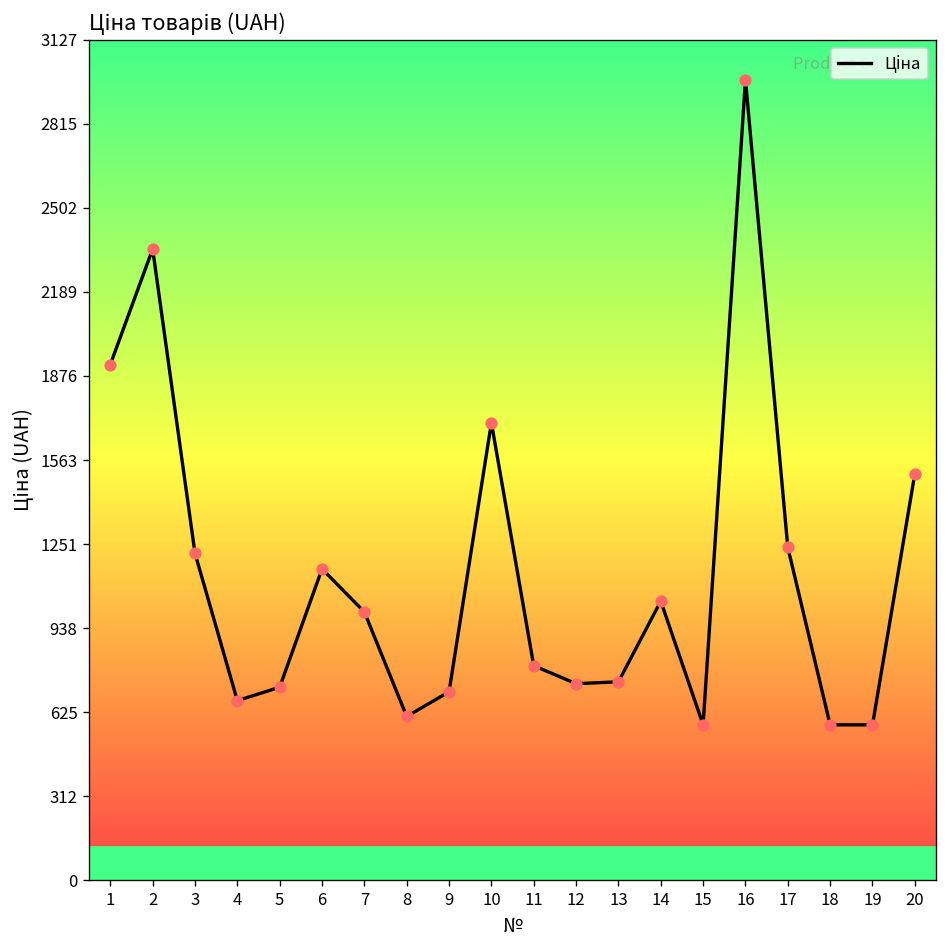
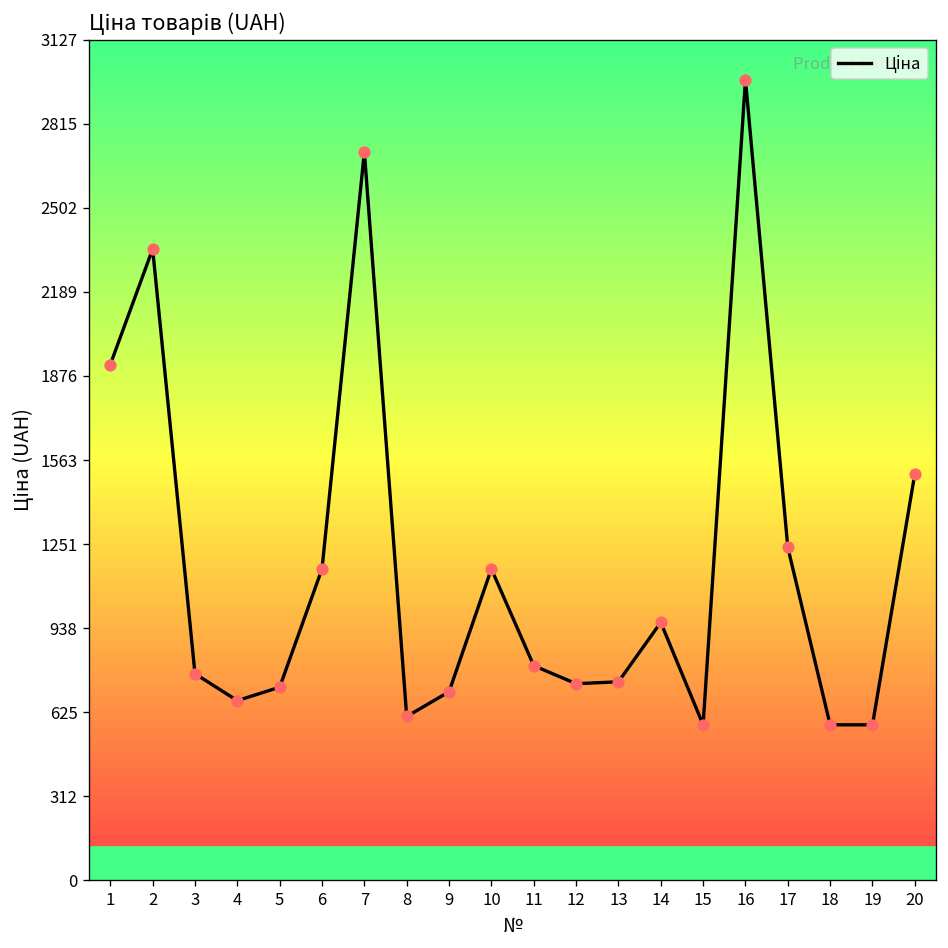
  {
    "1": 1920,
    "2": 2350,
-   "3": 1220,
+   "3": 770,
    "4": 670,
    "5": 720,
    "6": 1160,
-   "7": 1000,
+   "7": 2710,
    "8": 610,
    "9": 700,
-   "10": 1700,
+   "10": 1160,
    "11": 800,
    "12": 730,
    "13": 740,
-   "14": 1040,
+   "14": 960,
    "15": 580,
    "16": 2980,
    "17": 1240,
    "18": 580,
    "19": 580,
    "20": 1510
  }
